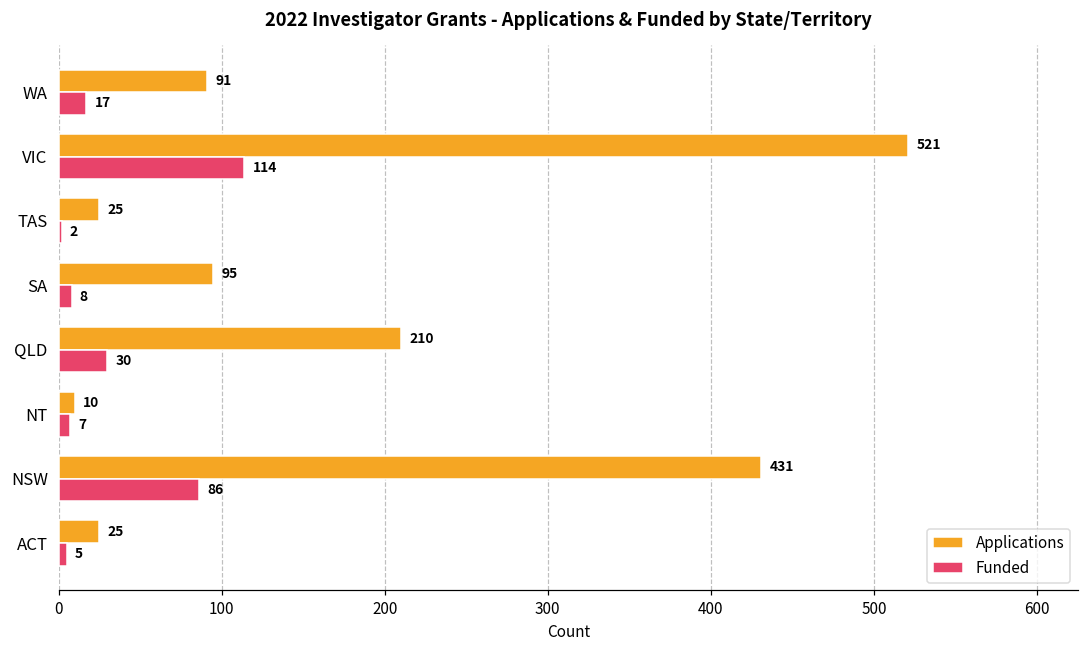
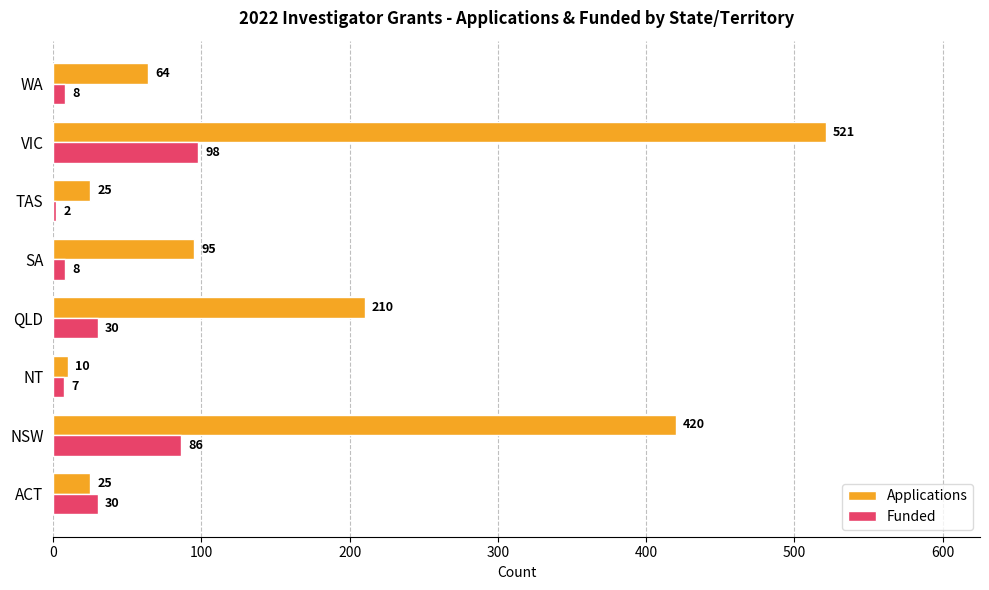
  {
    "Applications": {
-     "WA": 91,
+     "WA": 64,
      "VIC": 521,
      "TAS": 25,
      "SA": 95,
      "QLD": 210,
      "NT": 10,
-     "NSW": 431,
+     "NSW": 420,
      "ACT": 25
    },
    "Funded": {
-     "WA": 17,
-     "VIC": 114,
+     "WA": 8,
+     "VIC": 98,
      "TAS": 2,
      "SA": 8,
      "QLD": 30,
      "NT": 7,
      "NSW": 86,
-     "ACT": 5
+     "ACT": 30
    }
  }
